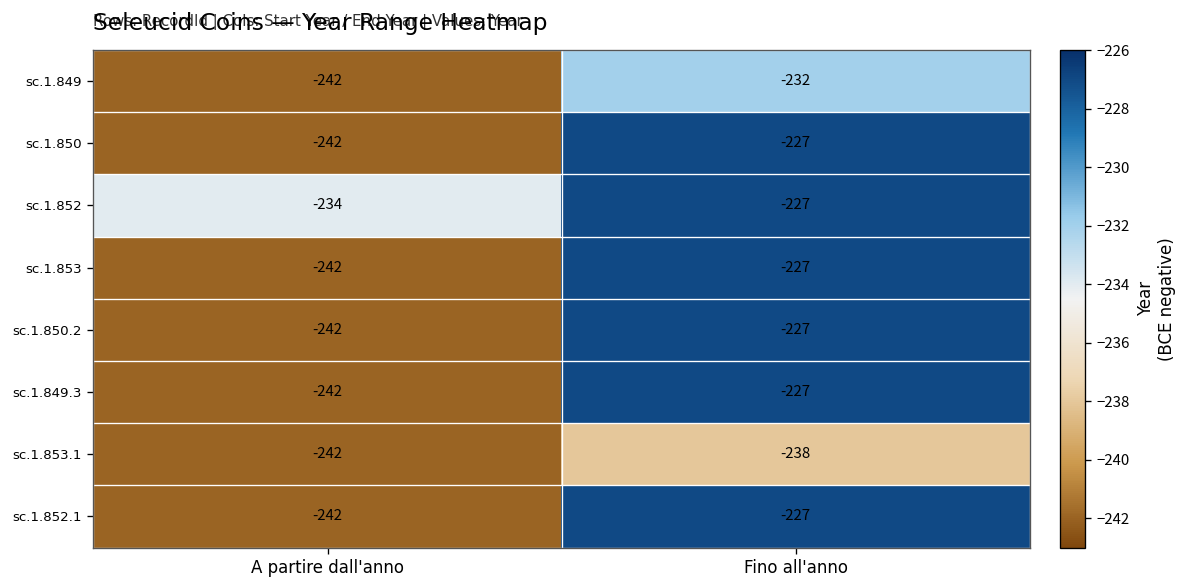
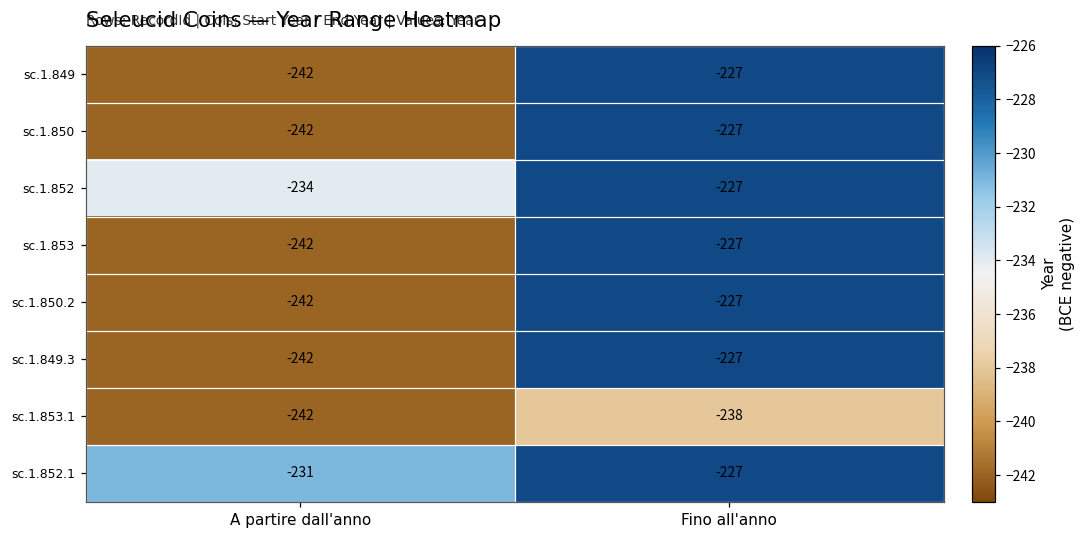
  {
    "sc.1.849": {
      "A partire dall'anno": -242,
-     "Fino all'anno": -232
+     "Fino all'anno": -227
    },
    "sc.1.850": {
      "A partire dall'anno": -242,
      "Fino all'anno": -227
    },
    "sc.1.852": {
      "A partire dall'anno": -234,
      "Fino all'anno": -227
    },
    "sc.1.853": {
      "A partire dall'anno": -242,
      "Fino all'anno": -227
    },
    "sc.1.850.2": {
      "A partire dall'anno": -242,
      "Fino all'anno": -227
    },
    "sc.1.849.3": {
      "A partire dall'anno": -242,
      "Fino all'anno": -227
    },
    "sc.1.853.1": {
      "A partire dall'anno": -242,
      "Fino all'anno": -238
    },
    "sc.1.852.1": {
-     "A partire dall'anno": -242,
+     "A partire dall'anno": -231,
      "Fino all'anno": -227
    }
  }
